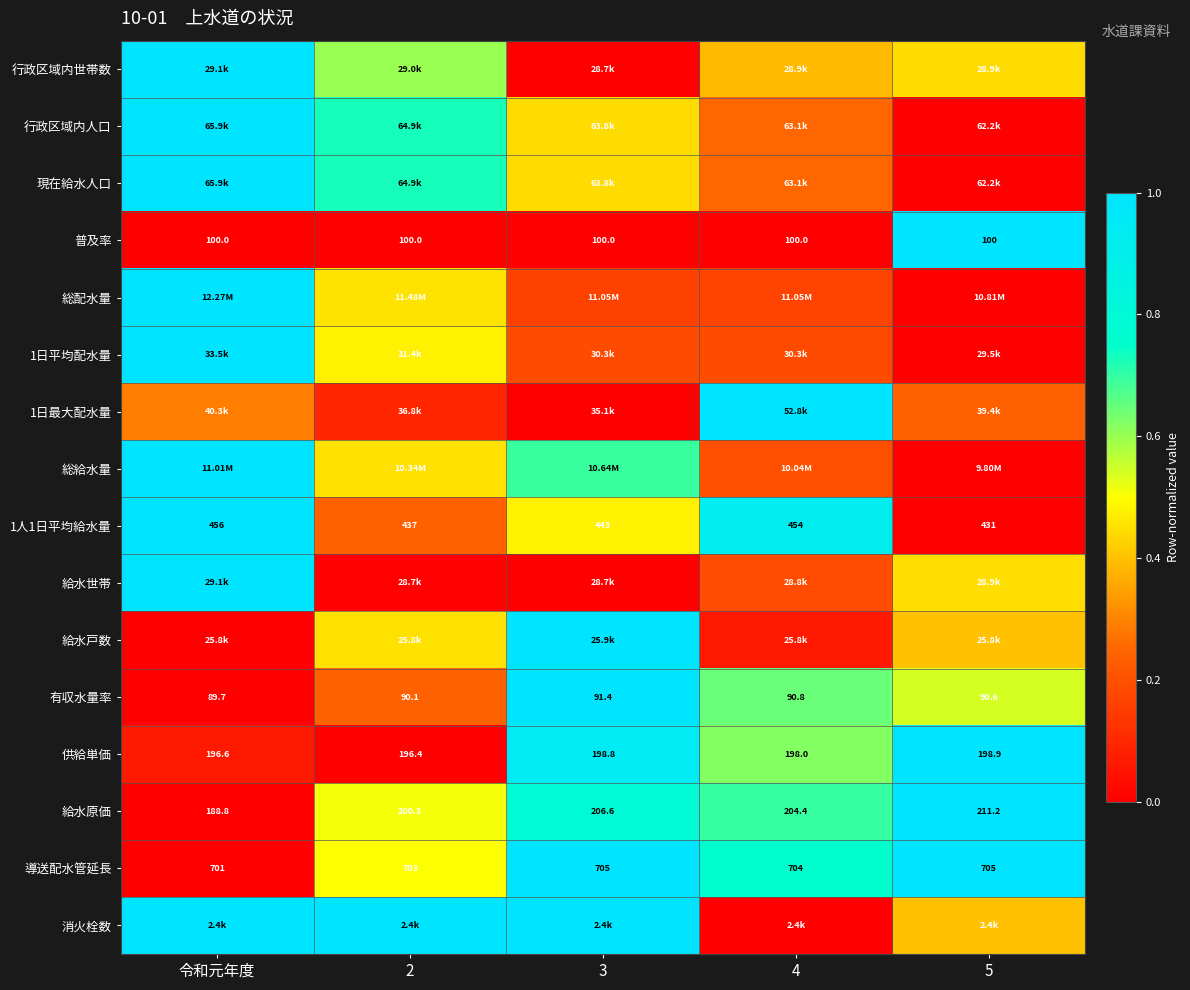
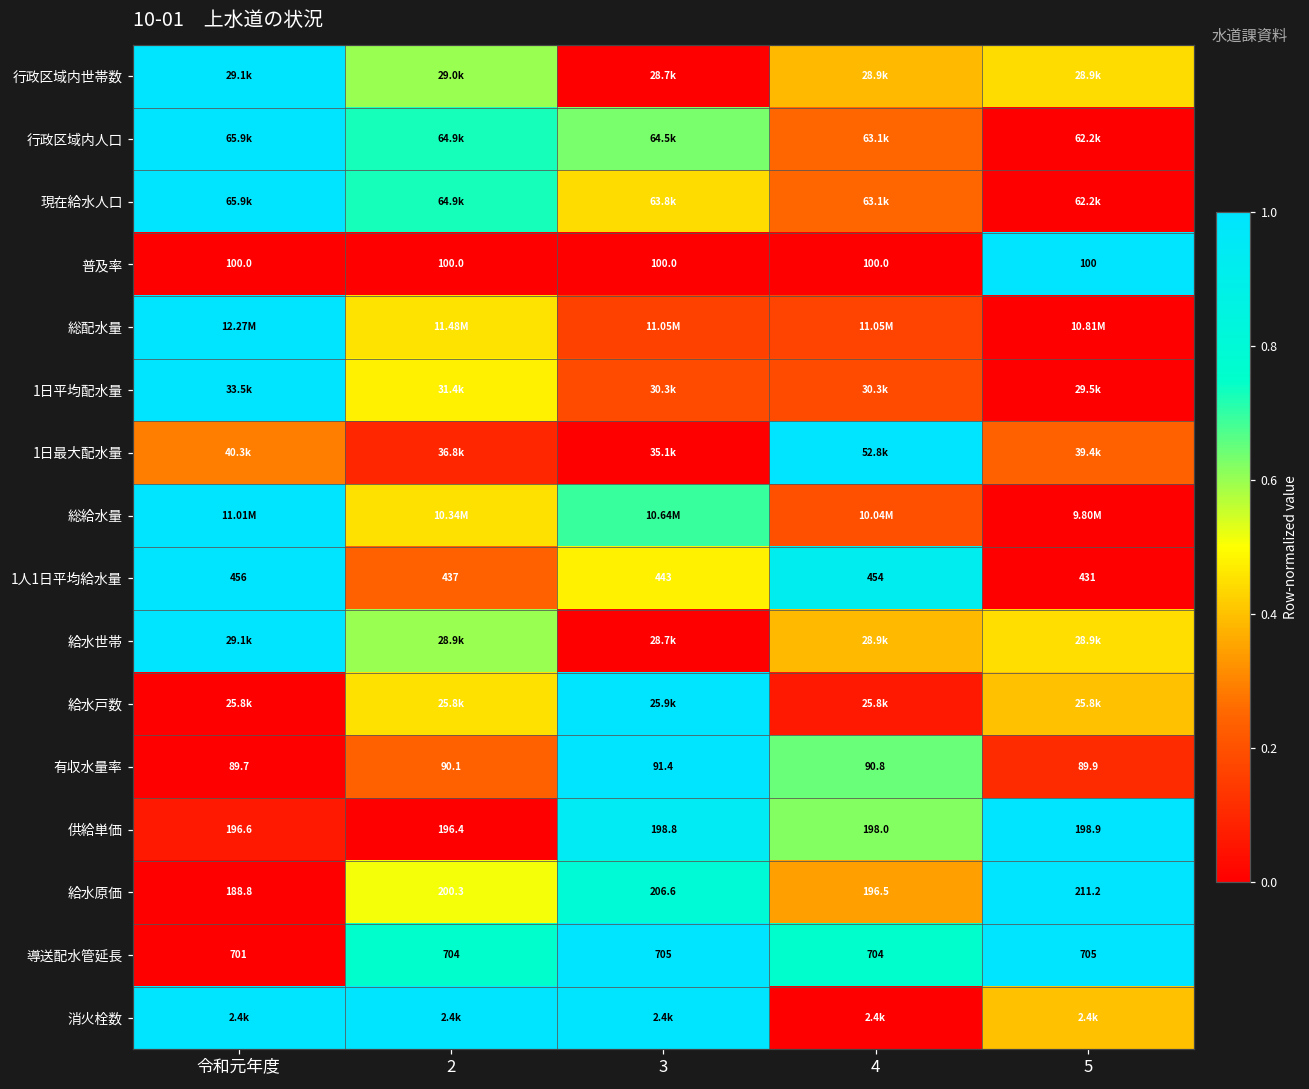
  {
    "行政区域内世帯数": {
      "令和元年度": "29.1k",
      "2": "29.0k",
      "3": "28.7k",
      "4": "28.9k",
      "5": "28.9k"
    },
    "行政区域内人口": {
      "令和元年度": "65.9k",
      "2": "64.9k",
-     "3": "63.8k",
+     "3": "64.5k",
      "4": "63.1k",
      "5": "62.2k"
    },
    "現在給水人口": {
      "令和元年度": "65.9k",
      "2": "64.9k",
      "3": "63.8k",
      "4": "63.1k",
      "5": "62.2k"
    },
    "普及率": {
      "令和元年度": "100.0",
      "2": "100.0",
      "3": "100.0",
      "4": "100.0",
      "5": "100"
    },
    "総配水量": {
      "令和元年度": "12.27M",
      "2": "11.48M",
      "3": "11.05M",
      "4": "11.05M",
      "5": "10.81M"
    },
    "1日平均配水量": {
      "令和元年度": "33.5k",
      "2": "31.4k",
      "3": "30.3k",
      "4": "30.3k",
      "5": "29.5k"
    },
    "1日最大配水量": {
      "令和元年度": "40.3k",
      "2": "36.8k",
      "3": "35.1k",
      "4": "52.8k",
      "5": "39.4k"
    },
    "総給水量": {
      "令和元年度": "11.01M",
      "2": "10.34M",
      "3": "10.64M",
      "4": "10.04M",
      "5": "9.80M"
    },
    "1人1日平均給水量": {
      "令和元年度": "456",
      "2": "437",
      "3": "443",
      "4": "454",
      "5": "431"
    },
    "給水世帯": {
      "令和元年度": "29.1k",
-     "2": "28.7k",
+     "2": "28.9k",
      "3": "28.7k",
-     "4": "28.8k",
+     "4": "28.9k",
      "5": "28.9k"
    },
    "給水戸数": {
      "令和元年度": "25.8k",
      "2": "25.8k",
      "3": "25.9k",
      "4": "25.8k",
      "5": "25.8k"
    },
    "有収水量率": {
      "令和元年度": "89.7",
      "2": "90.1",
      "3": "91.4",
      "4": "90.8",
-     "5": "90.6"
+     "5": "89.9"
    },
    "供給単価": {
      "令和元年度": "196.6",
      "2": "196.4",
      "3": "198.8",
      "4": "198.0",
      "5": "198.9"
    },
    "給水原価": {
      "令和元年度": "188.8",
      "2": "200.3",
      "3": "206.6",
-     "4": "204.4",
+     "4": "196.5",
      "5": "211.2"
    },
    "導送配水管延長": {
      "令和元年度": "701",
-     "2": "703",
+     "2": "704",
      "3": "705",
      "4": "704",
      "5": "705"
    },
    "消火栓数": {
      "令和元年度": "2.4k",
      "2": "2.4k",
      "3": "2.4k",
      "4": "2.4k",
      "5": "2.4k"
    }
  }
